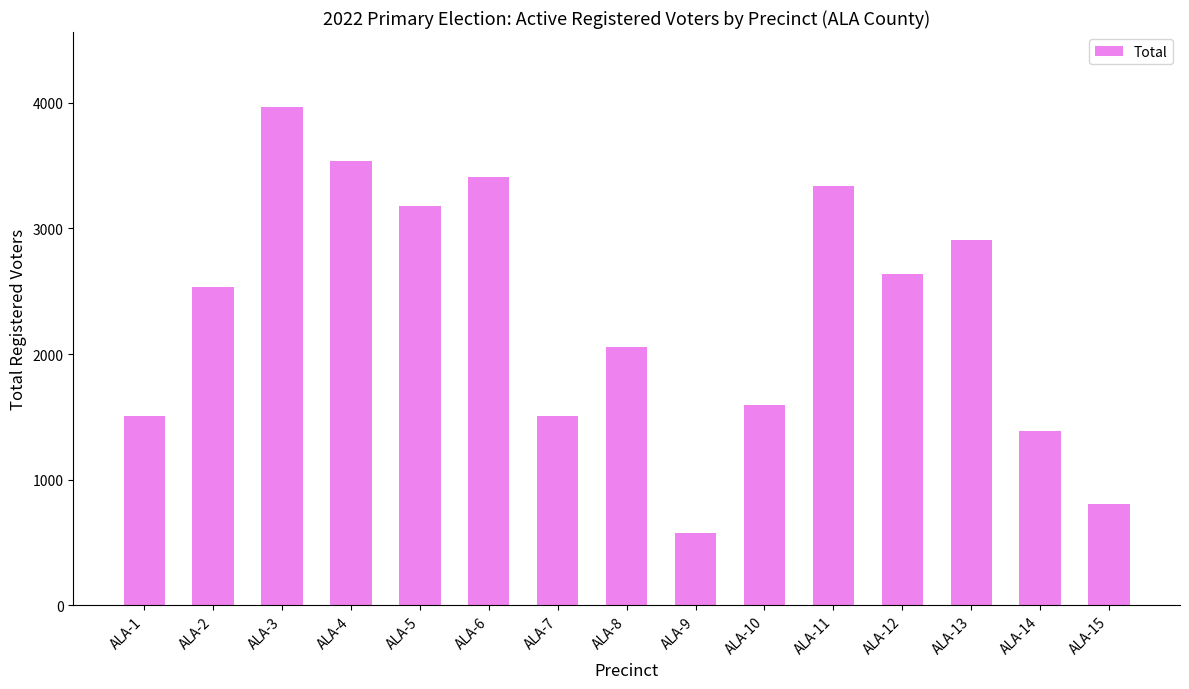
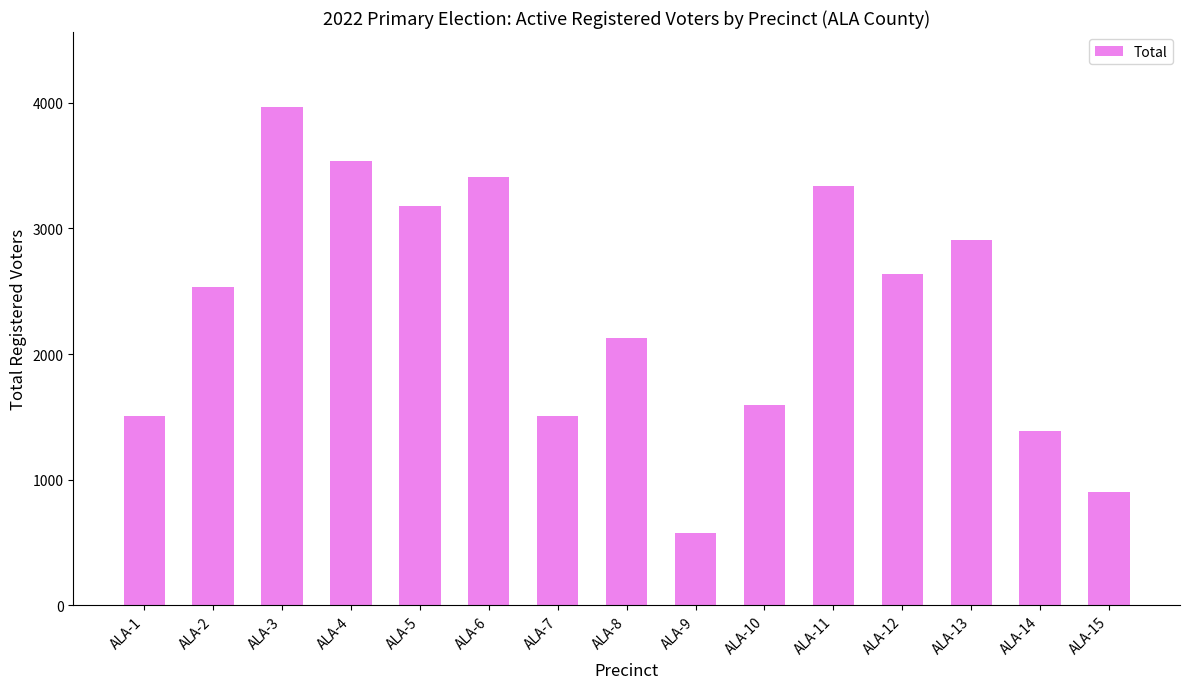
  {
    "ALA-1": 1510,
    "ALA-2": 2530,
    "ALA-3": 3970,
    "ALA-4": 3540,
    "ALA-5": 3180,
    "ALA-6": 3410,
    "ALA-7": 1500,
-   "ALA-8": 2060,
+   "ALA-8": 2130,
    "ALA-9": 570,
    "ALA-10": 1600,
    "ALA-11": 3340,
    "ALA-12": 2630,
    "ALA-13": 2910,
    "ALA-14": 1390,
-   "ALA-15": 800
+   "ALA-15": 900
  }
